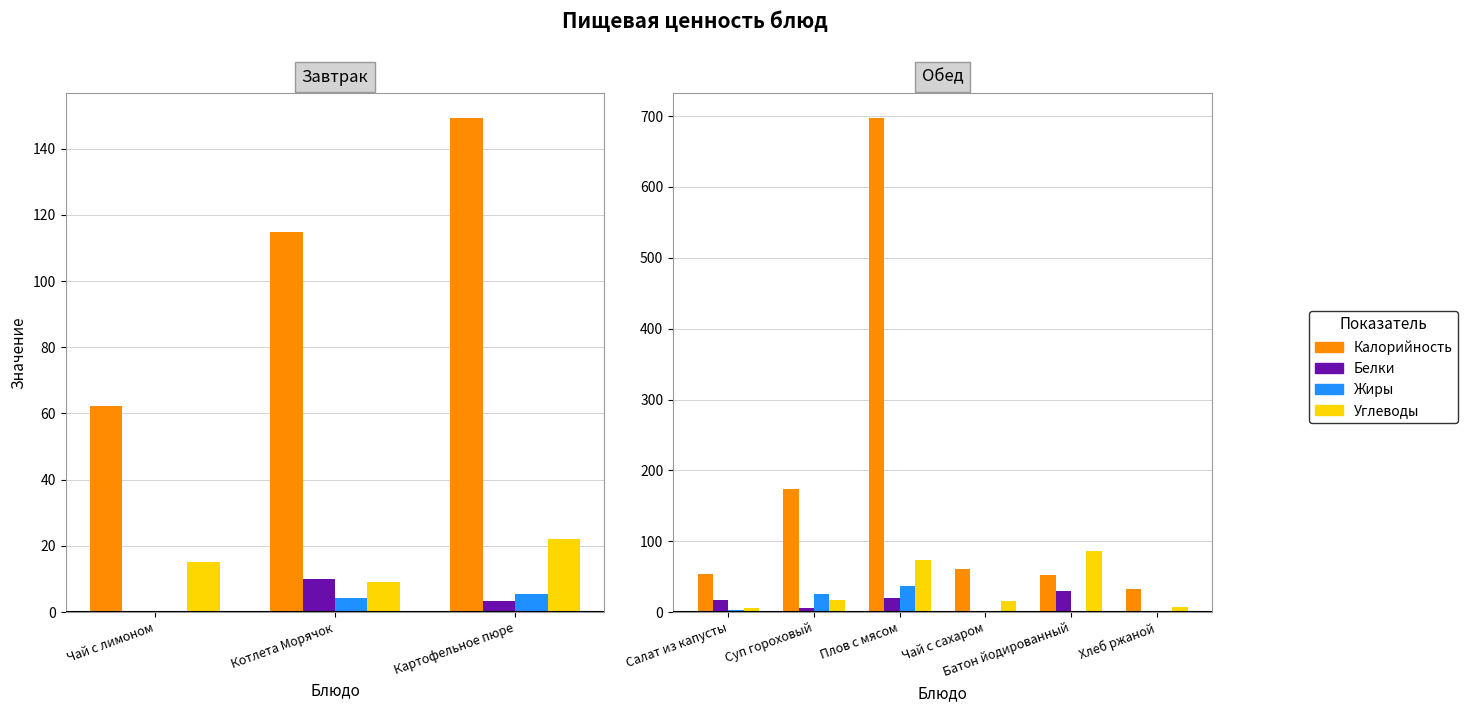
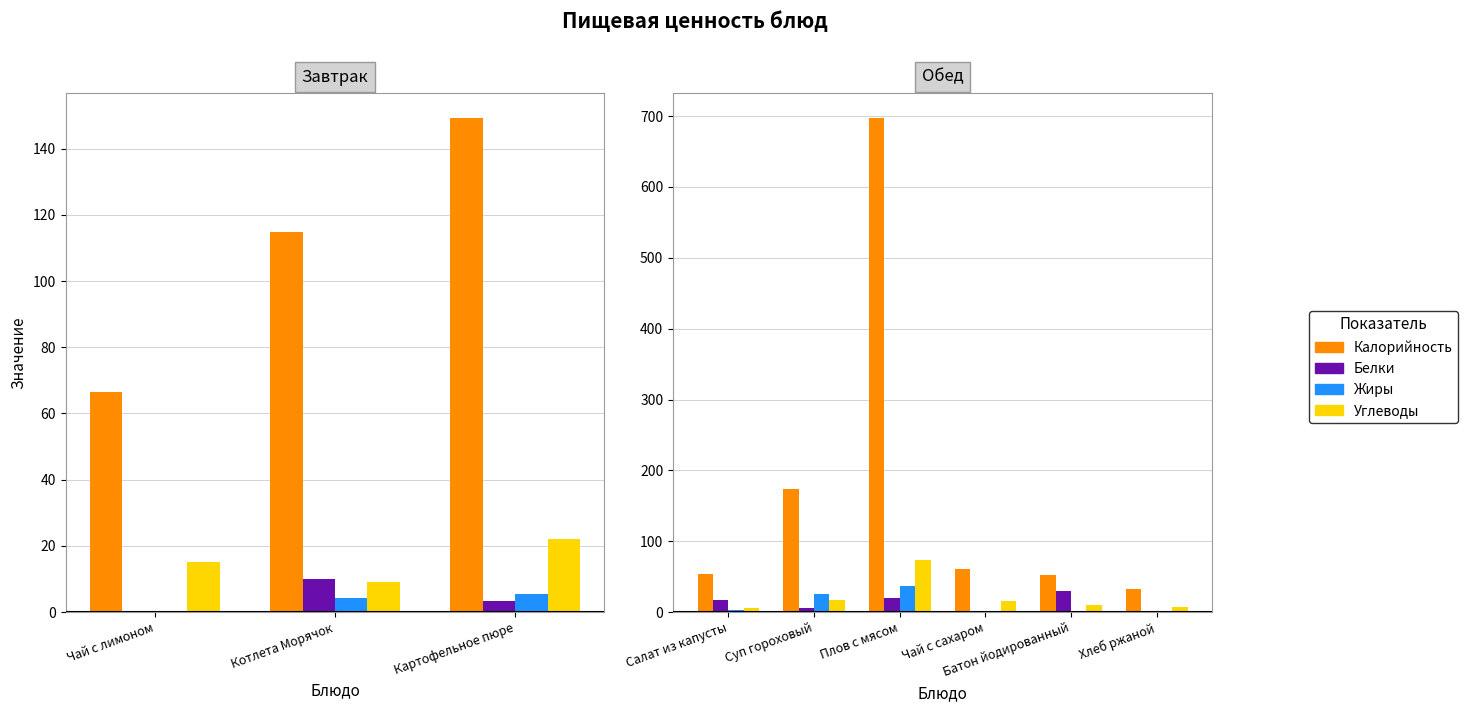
  {
    "Завтрак": {
      "Калорийность": {
-       "Чай с лимоном": 62,
+       "Чай с лимоном": 66,
        "Котлета Морячок": 115,
        "Картофельное пюре": 149
      },
      "Белки": {
        "Котлета Морячок": 10,
        "Картофельное пюре": 3
      },
      "Жиры": {
        "Котлета Морячок": 4,
        "Картофельное пюре": 5
      },
      "Углеводы": {
        "Чай с лимоном": 15,
        "Котлета Морячок": 9,
        "Картофельное пюре": 22
      }
    },
    "Обед": {
      "Калорийность": {
        "Салат из капусты": 50,
        "Суп гороховый": 170,
        "Плов с мясом": 700,
        "Чай с сахаром": 60,
        "Батон йодированный": 50,
        "Хлеб ржаной": 30
      },
      "Белки": {
        "Салат из капусты": 20,
        "Суп гороховый": 10,
        "Плов с мясом": 20,
        "Батон йодированный": 30
      },
      "Жиры": {
        "Суп гороховый": 30,
        "Плов с мясом": 40,
        "Хлеб ржаной": 0
      },
      "Углеводы": {
        "Салат из капусты": 10,
        "Суп гороховый": 20,
        "Плов с мясом": 70,
        "Чай с сахаром": 20,
-       "Батон йодированный": 90,
+       "Батон йодированный": 10,
        "Хлеб ржаной": 10
      }
    }
  }
